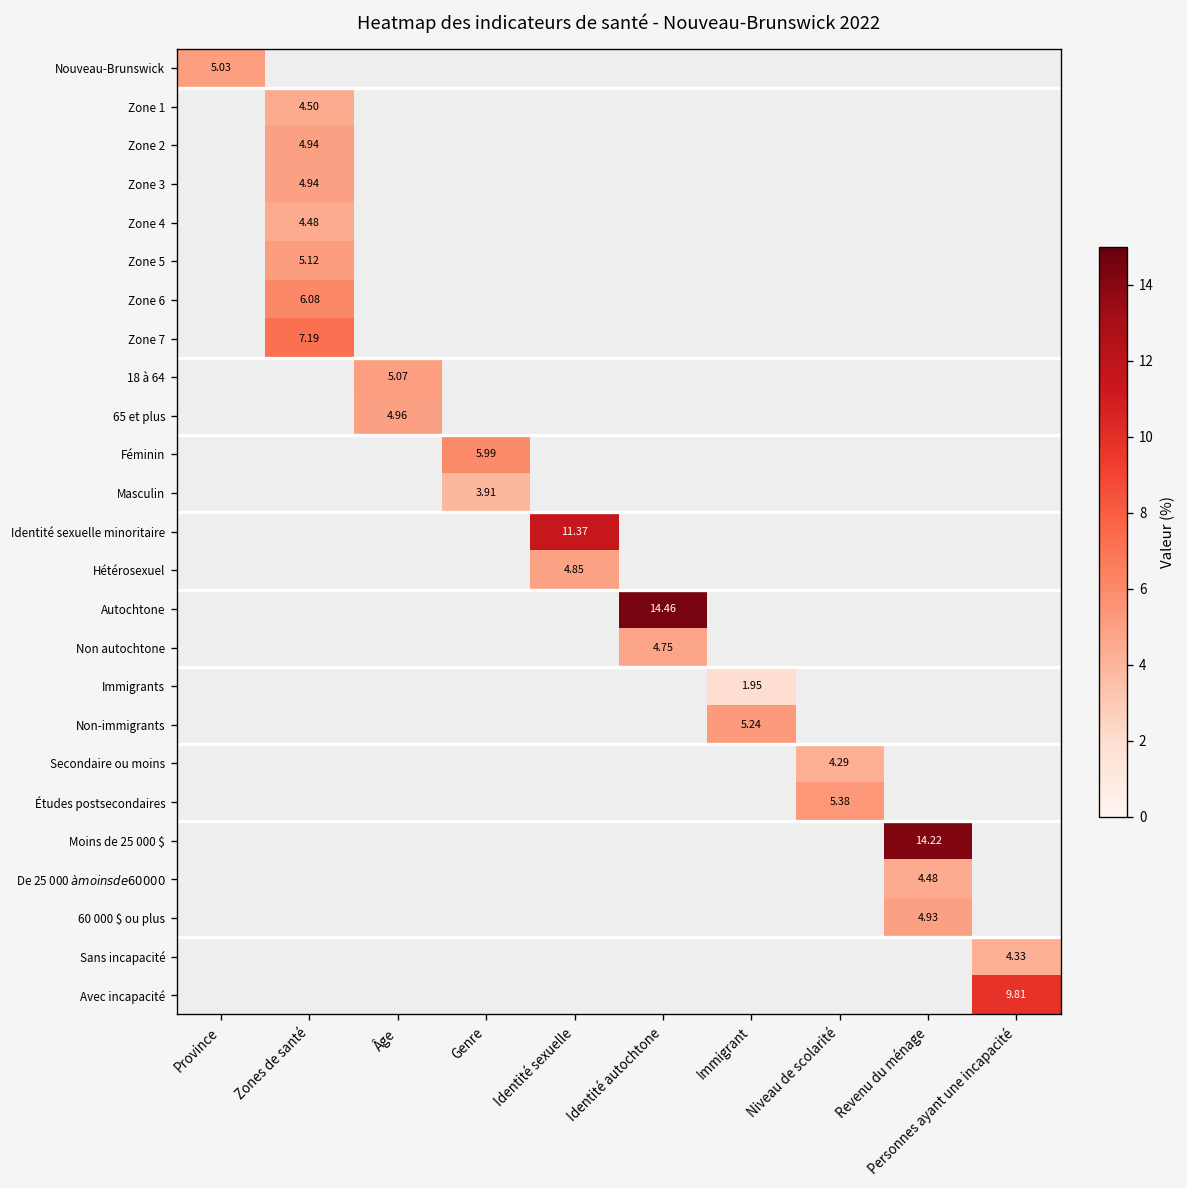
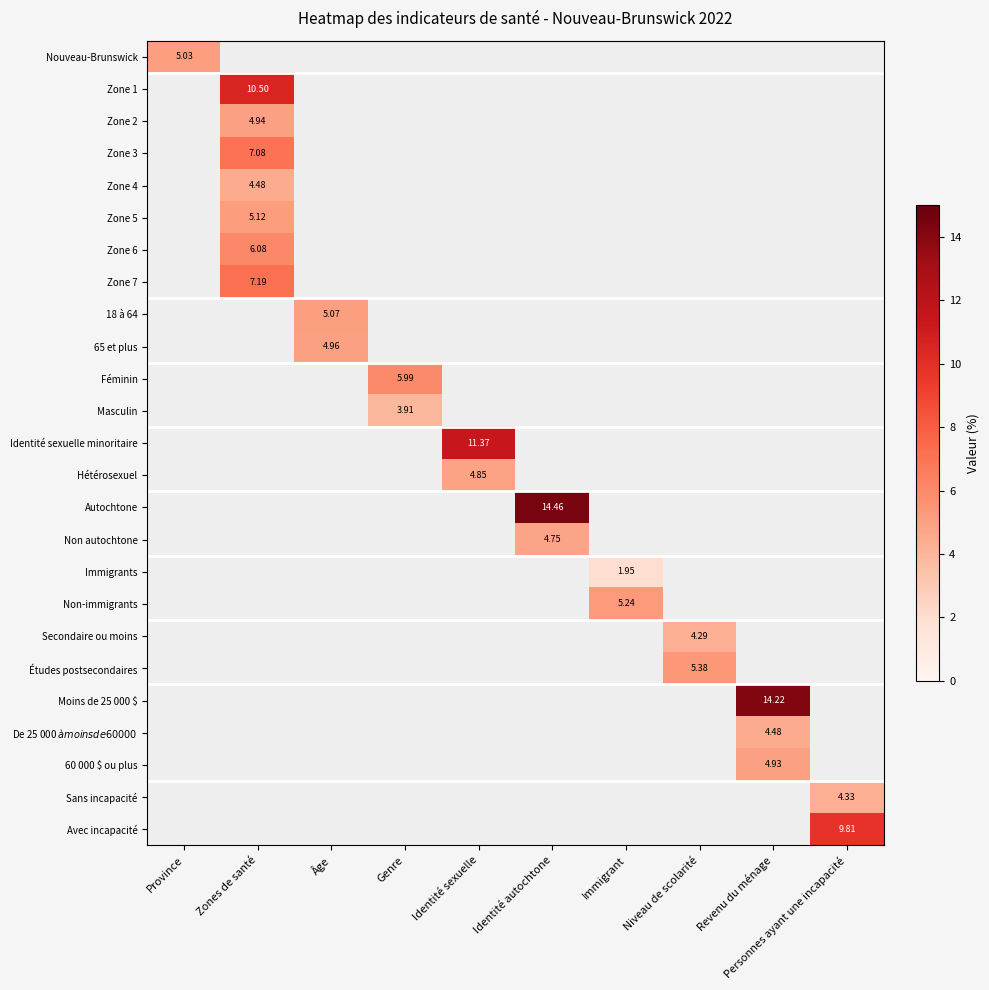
  {
    "Nouveau-Brunswick": {
      "Province": 5.03
    },
    "Zone 1": {
-     "Zones de santé": 4.50
+     "Zones de santé": 10.50
    },
    "Zone 2": {
      "Zones de santé": 4.94
    },
    "Zone 3": {
-     "Zones de santé": 4.94
+     "Zones de santé": 7.08
    },
    "Zone 4": {
      "Zones de santé": 4.48
    },
    "Zone 5": {
      "Zones de santé": 5.12
    },
    "Zone 6": {
      "Zones de santé": 6.08
    },
    "Zone 7": {
      "Zones de santé": 7.19
    },
    "18 à 64": {
      "Âge": 5.07
    },
    "65 et plus": {
      "Âge": 4.96
    },
    "Féminin": {
      "Genre": 5.99
    },
    "Masculin": {
      "Genre": 3.91
    },
    "Identité sexuelle minoritaire": {
      "Identité sexuelle": 11.37
    },
    "Hétérosexuel": {
      "Identité sexuelle": 4.85
    },
    "Autochtone": {
      "Identité autochtone": 14.46
    },
    "Non autochtone": {
      "Identité autochtone": 4.75
    },
    "Immigrants": {
      "Immigrant": 1.95
    },
    "Non-immigrants": {
      "Immigrant": 5.24
    },
    "Secondaire ou moins": {
      "Niveau de scolarité": 4.29
    },
    "Études postsecondaires": {
      "Niveau de scolarité": 5.38
    },
    "Moins de 25 000 $": {
      "Revenu du ménage": 14.22
    },
    "60 000 $ ou plus": {
      "Revenu du ménage": 4.93
    },
    "Sans incapacité": {
      "Personnes ayant une incapacité": 4.33
    },
    "Avec incapacité": {
      "Personnes ayant une incapacité": 9.81
    }
  }
